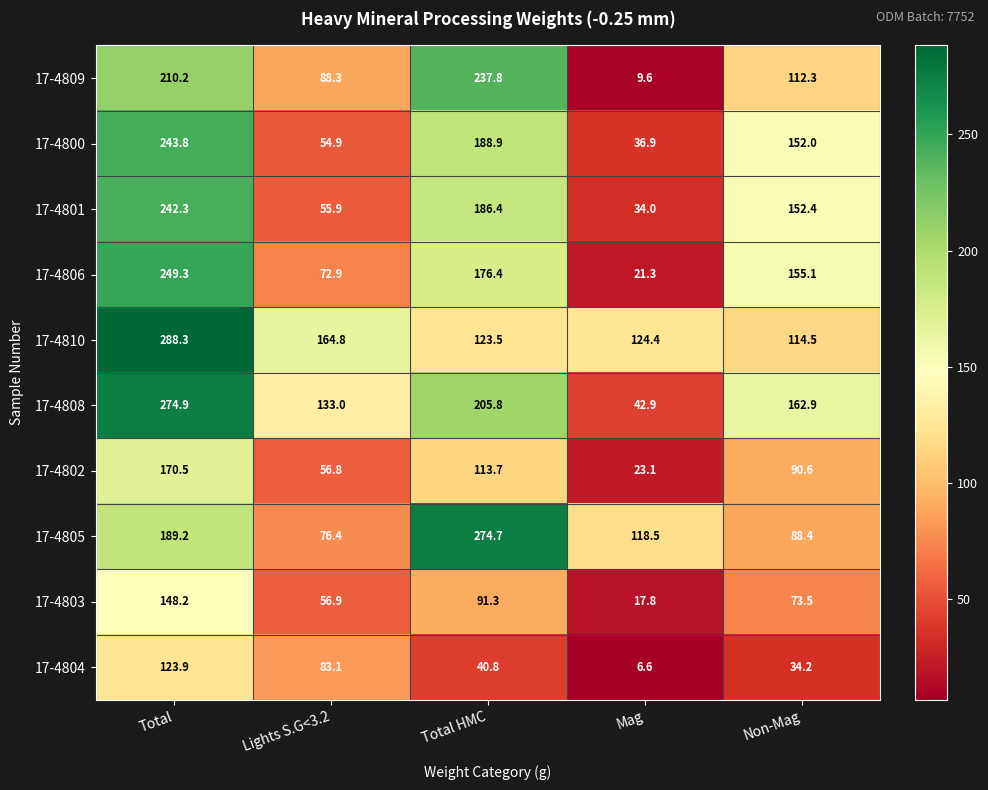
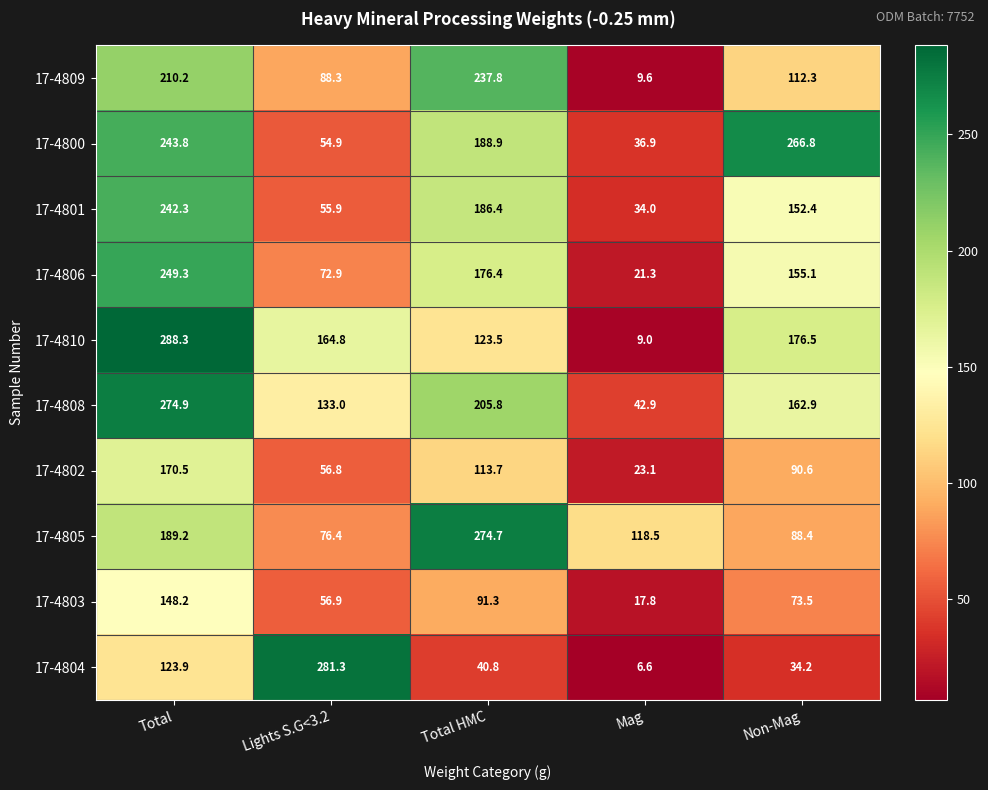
  {
    "17-4809": {
      "Total": 210.2,
      "Lights S.G<3.2": 88.3,
      "Total HMC": 237.8,
      "Mag": 9.6,
      "Non-Mag": 112.3
    },
    "17-4800": {
      "Total": 243.8,
      "Lights S.G<3.2": 54.9,
      "Total HMC": 188.9,
      "Mag": 36.9,
-     "Non-Mag": 152.0
+     "Non-Mag": 266.8
    },
    "17-4801": {
      "Total": 242.3,
      "Lights S.G<3.2": 55.9,
      "Total HMC": 186.4,
      "Mag": 34.0,
      "Non-Mag": 152.4
    },
    "17-4806": {
      "Total": 249.3,
      "Lights S.G<3.2": 72.9,
      "Total HMC": 176.4,
      "Mag": 21.3,
      "Non-Mag": 155.1
    },
    "17-4810": {
      "Total": 288.3,
      "Lights S.G<3.2": 164.8,
      "Total HMC": 123.5,
-     "Mag": 124.4,
-     "Non-Mag": 114.5
+     "Mag": 9.0,
+     "Non-Mag": 176.5
    },
    "17-4808": {
      "Total": 274.9,
      "Lights S.G<3.2": 133.0,
      "Total HMC": 205.8,
      "Mag": 42.9,
      "Non-Mag": 162.9
    },
    "17-4802": {
      "Total": 170.5,
      "Lights S.G<3.2": 56.8,
      "Total HMC": 113.7,
      "Mag": 23.1,
      "Non-Mag": 90.6
    },
    "17-4805": {
      "Total": 189.2,
      "Lights S.G<3.2": 76.4,
      "Total HMC": 274.7,
      "Mag": 118.5,
      "Non-Mag": 88.4
    },
    "17-4803": {
      "Total": 148.2,
      "Lights S.G<3.2": 56.9,
      "Total HMC": 91.3,
      "Mag": 17.8,
      "Non-Mag": 73.5
    },
    "17-4804": {
      "Total": 123.9,
-     "Lights S.G<3.2": 83.1,
+     "Lights S.G<3.2": 281.3,
      "Total HMC": 40.8,
      "Mag": 6.6,
      "Non-Mag": 34.2
    }
  }
